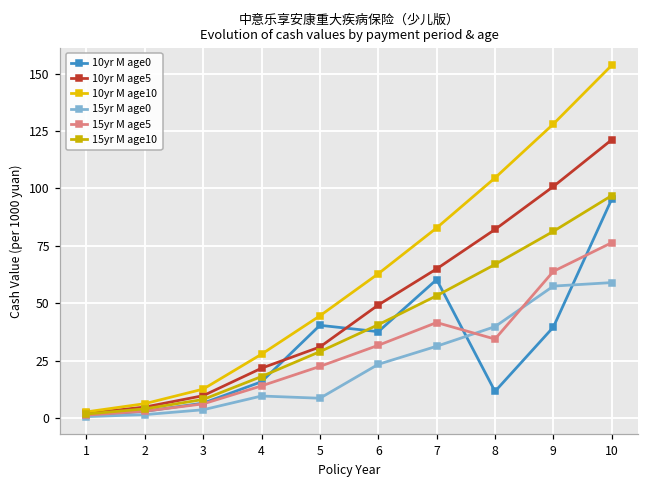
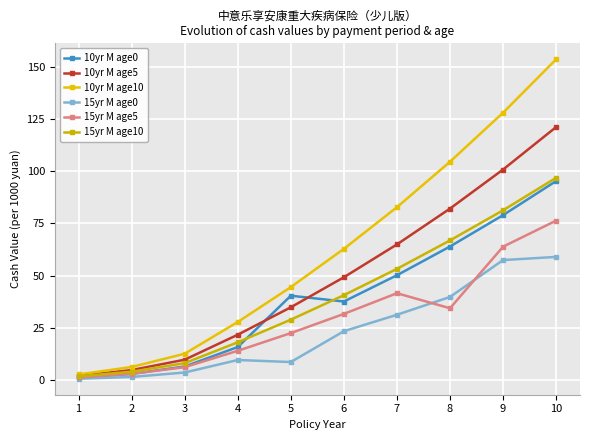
  {
    "10yr M age0": {
      "4": 16,
      "5": 40,
      "6": 38,
-     "7": 60,
-     "8": 12,
-     "9": 40,
+     "7": 50,
+     "8": 64,
+     "9": 79,
      "10": 95
    },
    "10yr M age5": {
      "3": 10,
      "4": 22,
-     "5": 31,
+     "5": 35,
      "6": 49,
      "7": 65,
      "8": 82,
      "9": 101,
      "10": 121
    },
    "15yr M age0": {
      "2": 1,
      "3": 4,
      "4": 10,
      "5": 9,
      "6": 23,
      "7": 31,
      "8": 40,
      "9": 57,
      "10": 59
    },
    "15yr M age5": {
      "4": 14,
      "5": 22,
      "6": 32,
      "7": 42,
      "8": 34,
      "9": 64,
      "10": 76
    }
  }
